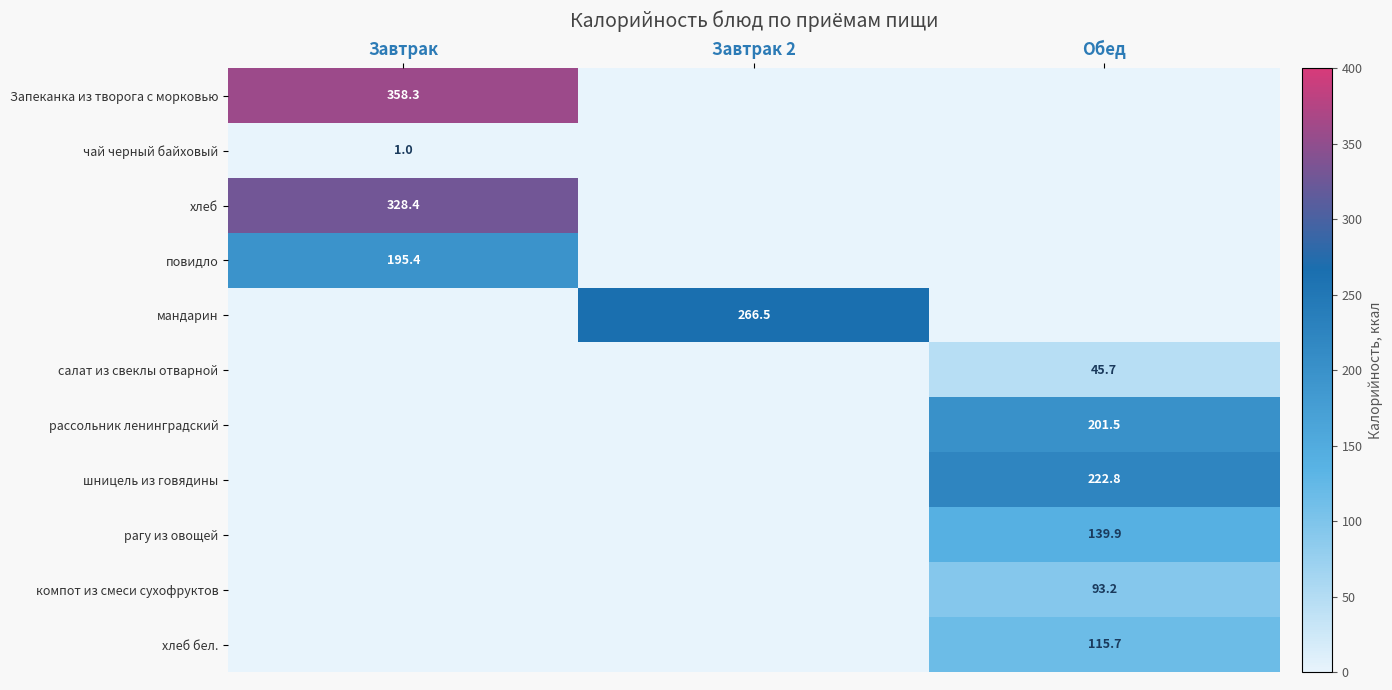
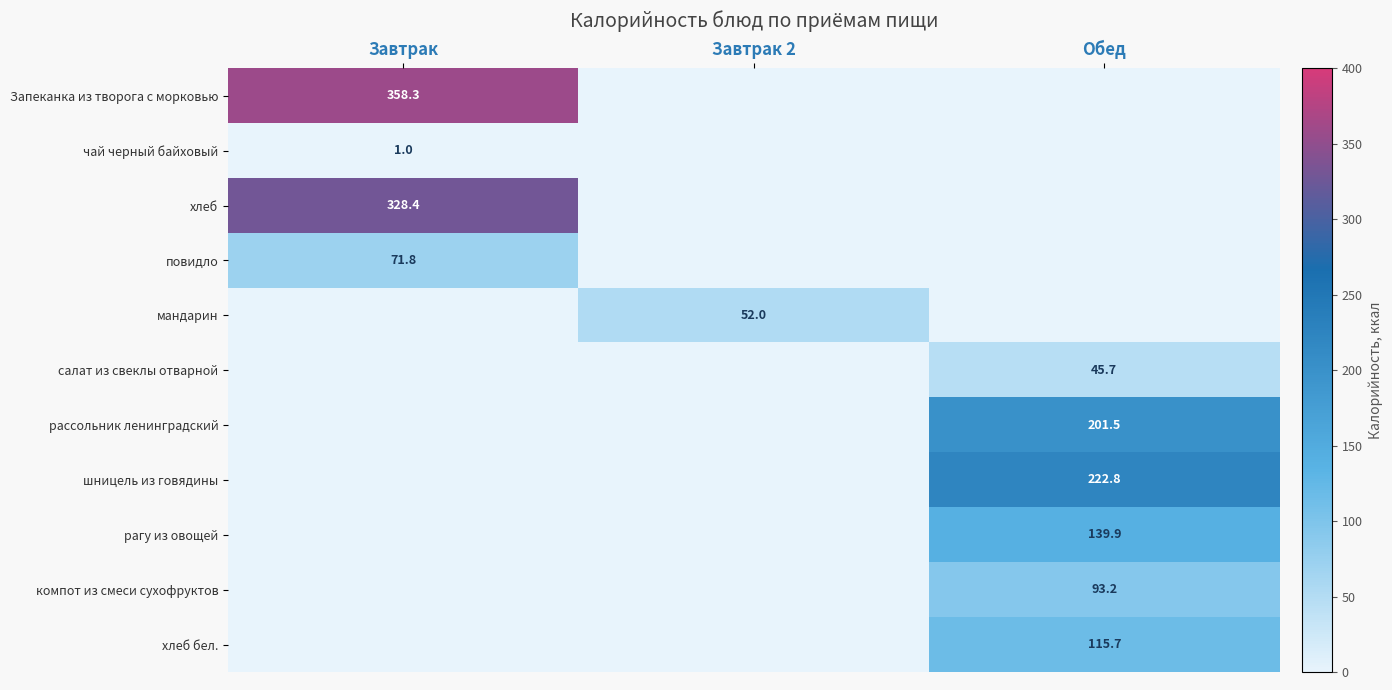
  {
    "Запеканка из творога с морковью": {
      "Завтрак": 358.3
    },
    "чай черный байховый": {
      "Завтрак": 1.0
    },
    "хлеб": {
      "Завтрак": 328.4
    },
    "повидло": {
-     "Завтрак": 195.4
+     "Завтрак": 71.8
    },
    "мандарин": {
-     "Завтрак 2": 266.5
+     "Завтрак 2": 52.0
    },
    "салат из свеклы отварной": {
      "Обед": 45.7
    },
    "рассольник ленинградский": {
      "Обед": 201.5
    },
    "шницель из говядины": {
      "Обед": 222.8
    },
    "рагу из овощей": {
      "Обед": 139.9
    },
    "компот из смеси сухофруктов": {
      "Обед": 93.2
    },
    "хлеб бел.": {
      "Обед": 115.7
    }
  }
